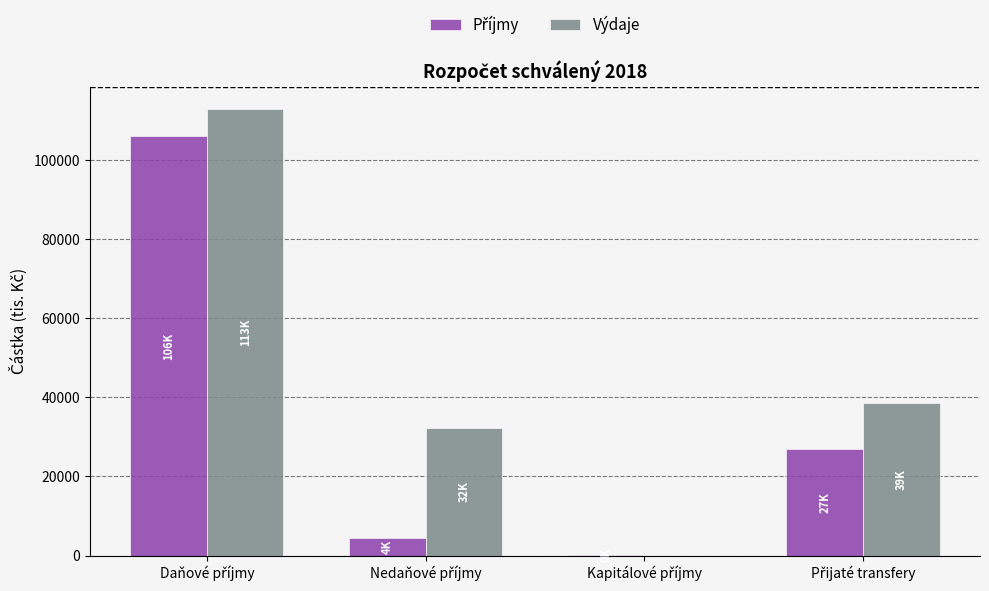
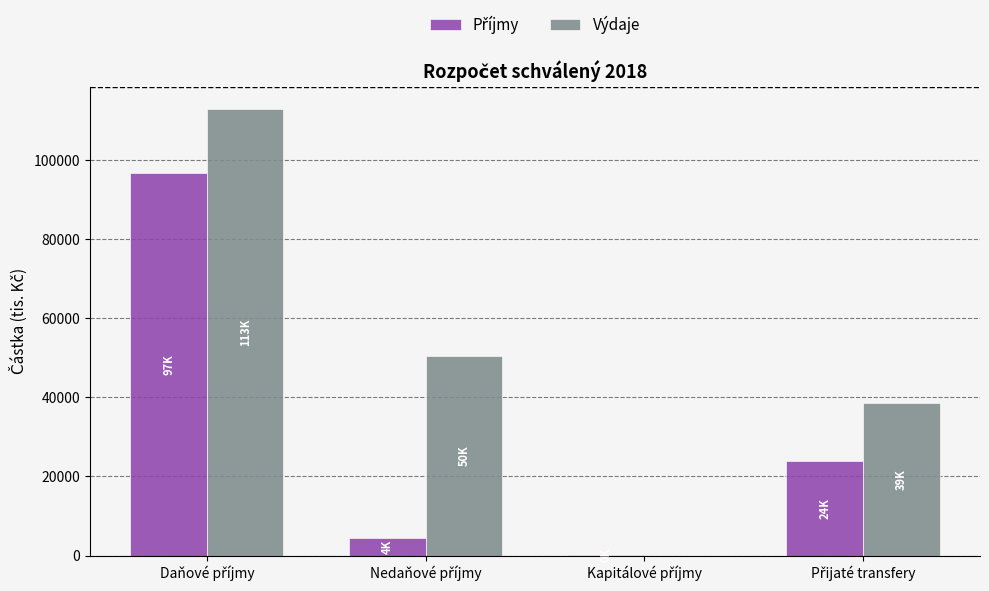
  {
    "Příjmy": {
-     "Daňové příjmy": "106K",
+     "Daňové příjmy": "97K",
      "Nedaňové příjmy": "4K",
-     "Přijaté transfery": "27K"
+     "Přijaté transfery": "24K"
    },
    "Výdaje": {
      "Daňové příjmy": "113K",
-     "Nedaňové příjmy": "32K",
+     "Nedaňové příjmy": "50K",
      "Přijaté transfery": "39K"
    }
  }
